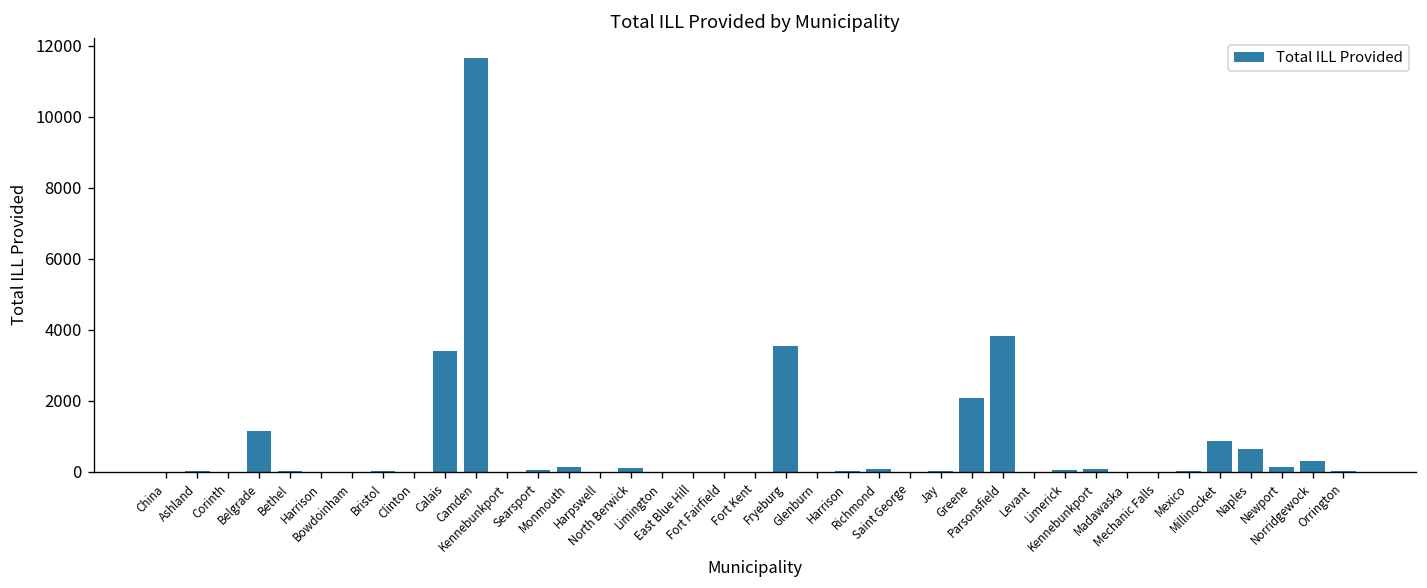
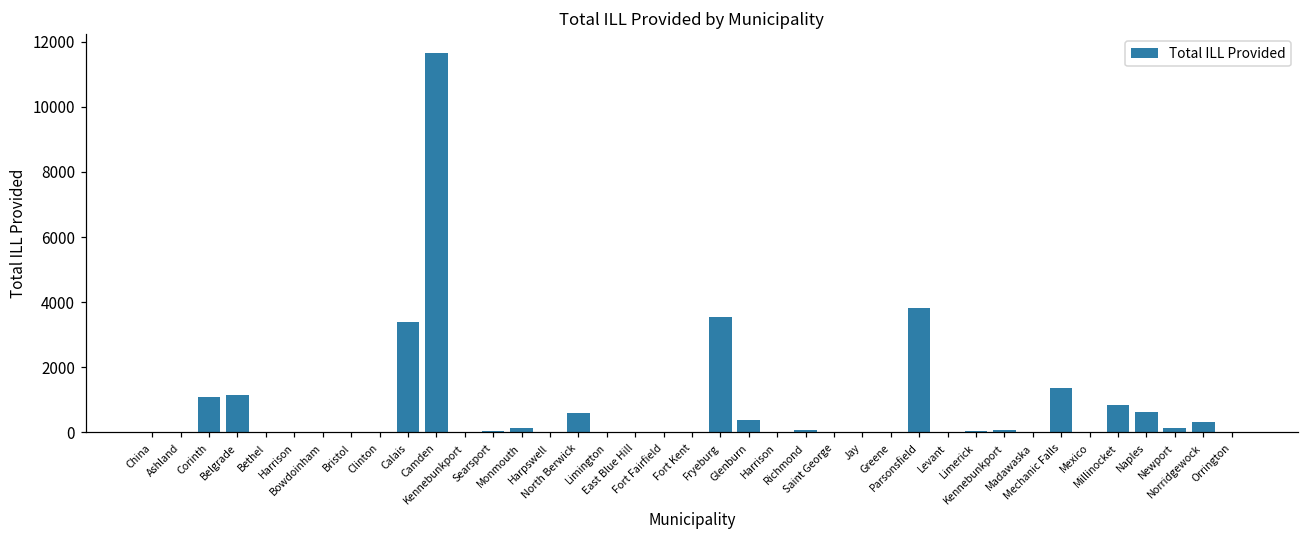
  {
    "China": 0,
-   "Corinth": 0,
+   "Corinth": 1100,
    "Belgrade": 1100,
    "Bowdoinham": 0,
    "Clinton": 0,
    "Calais": 3400,
    "Camden": 11600,
    "Monmouth": 100,
    "Harpswell": 0,
-   "North Berwick": 100,
+   "North Berwick": 600,
    "Limington": 0,
    "East Blue Hill": 0,
    "Fort Fairfield": 0,
    "Fort Kent": 0,
    "Fryeburg": 3500,
-   "Glenburn": 0,
+   "Glenburn": 400,
    "Saint George": 0,
-   "Greene": 2100,
+   "Greene": 0,
    "Parsonsfield": 3800,
    "Levant": 0,
    "Madawaska": 0,
-   "Mechanic Falls": 0,
+   "Mechanic Falls": 1400,
    "Millinocket": 900,
    "Naples": 600,
    "Newport": 100,
    "Norridgewock": 300
  }
